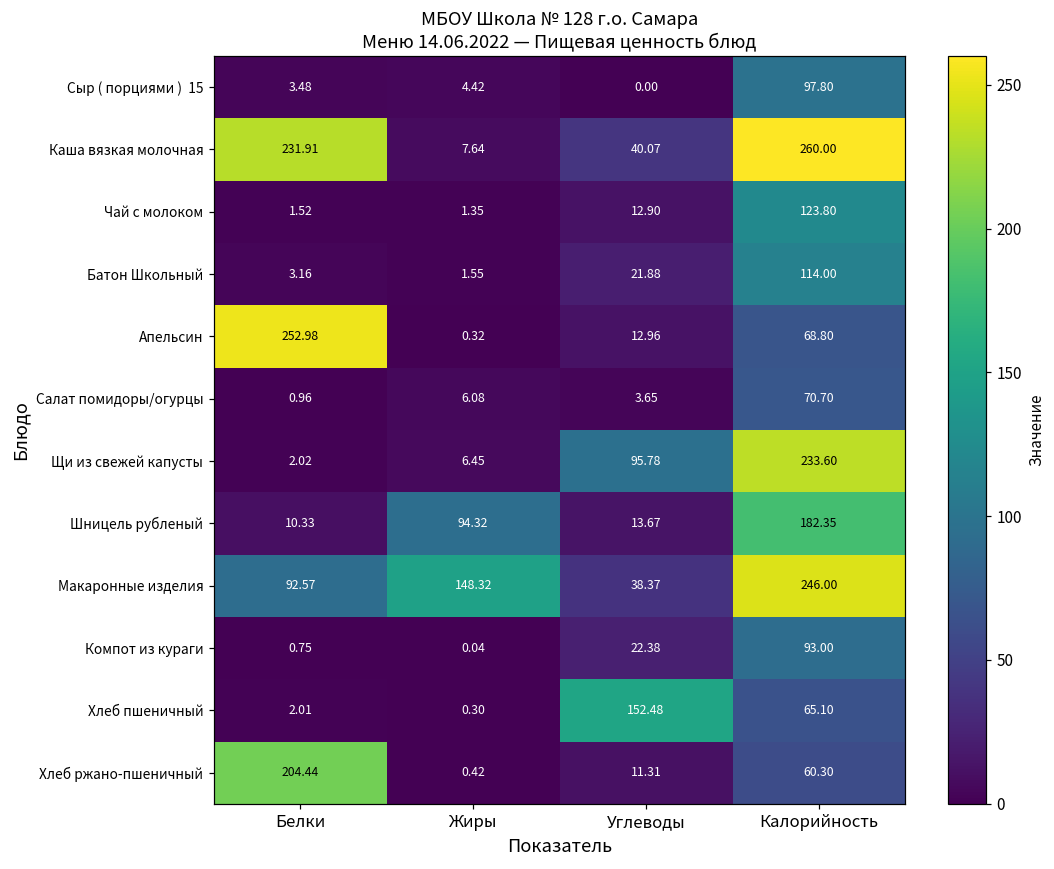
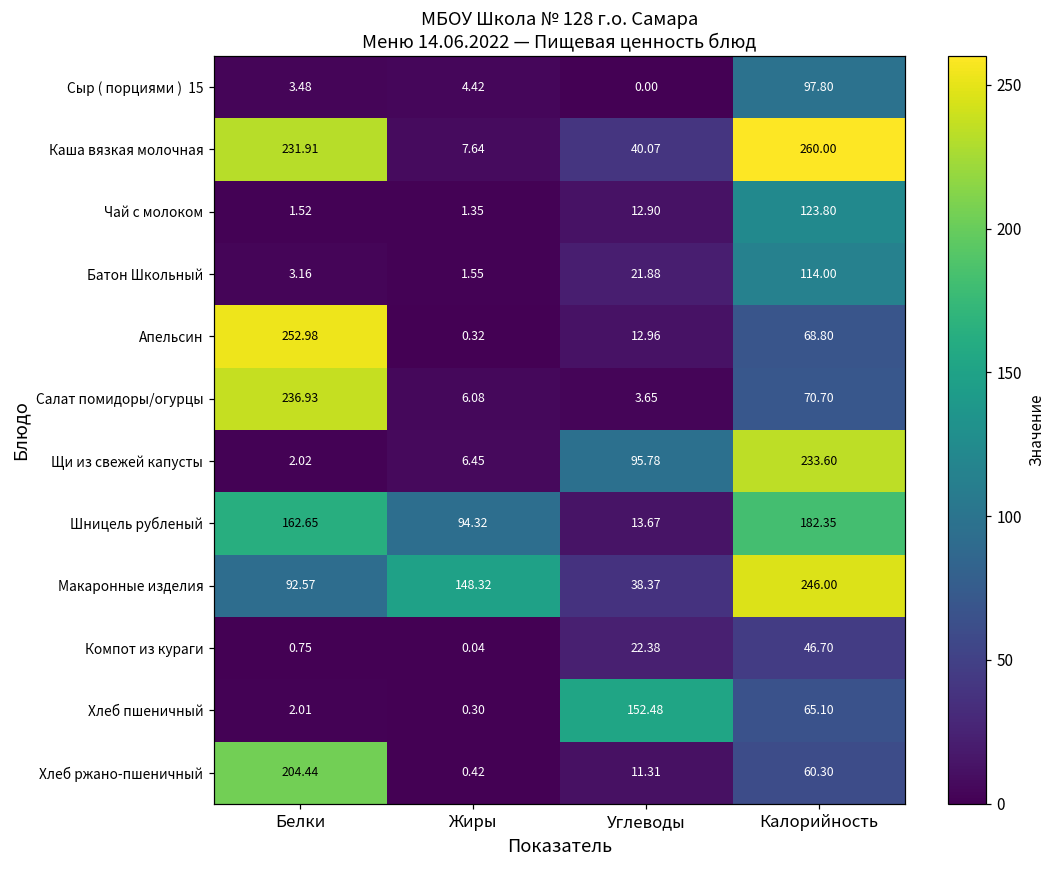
  {
    "Сыр ( порциями ) 15": {
      "Белки": 3.48,
      "Жиры": 4.42,
      "Углеводы": 0.00,
      "Калорийность": 97.80
    },
    "Каша вязкая молочная": {
      "Белки": 231.91,
      "Жиры": 7.64,
      "Углеводы": 40.07,
      "Калорийность": 260.00
    },
    "Чай с молоком": {
      "Белки": 1.52,
      "Жиры": 1.35,
      "Углеводы": 12.90,
      "Калорийность": 123.80
    },
    "Батон Школьный": {
      "Белки": 3.16,
      "Жиры": 1.55,
      "Углеводы": 21.88,
      "Калорийность": 114.00
    },
    "Апельсин": {
      "Белки": 252.98,
      "Жиры": 0.32,
      "Углеводы": 12.96,
      "Калорийность": 68.80
    },
    "Салат помидоры/огурцы": {
-     "Белки": 0.96,
+     "Белки": 236.93,
      "Жиры": 6.08,
      "Углеводы": 3.65,
      "Калорийность": 70.70
    },
    "Щи из свежей капусты": {
      "Белки": 2.02,
      "Жиры": 6.45,
      "Углеводы": 95.78,
      "Калорийность": 233.60
    },
    "Шницель рубленый": {
-     "Белки": 10.33,
+     "Белки": 162.65,
      "Жиры": 94.32,
      "Углеводы": 13.67,
      "Калорийность": 182.35
    },
    "Макаронные изделия": {
      "Белки": 92.57,
      "Жиры": 148.32,
      "Углеводы": 38.37,
      "Калорийность": 246.00
    },
    "Компот из кураги": {
      "Белки": 0.75,
      "Жиры": 0.04,
      "Углеводы": 22.38,
-     "Калорийность": 93.00
+     "Калорийность": 46.70
    },
    "Хлеб пшеничный": {
      "Белки": 2.01,
      "Жиры": 0.30,
      "Углеводы": 152.48,
      "Калорийность": 65.10
    },
    "Хлеб ржано-пшеничный": {
      "Белки": 204.44,
      "Жиры": 0.42,
      "Углеводы": 11.31,
      "Калорийность": 60.30
    }
  }
